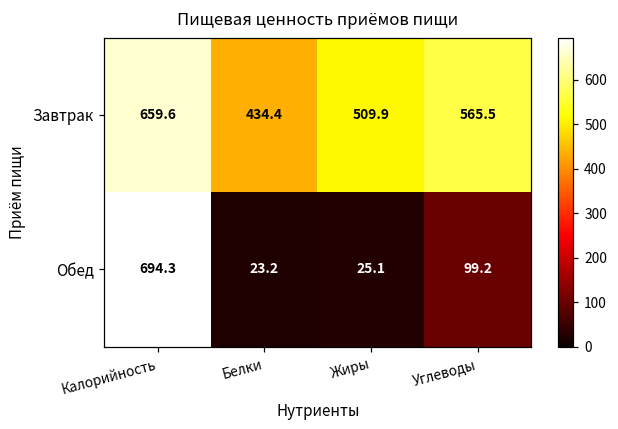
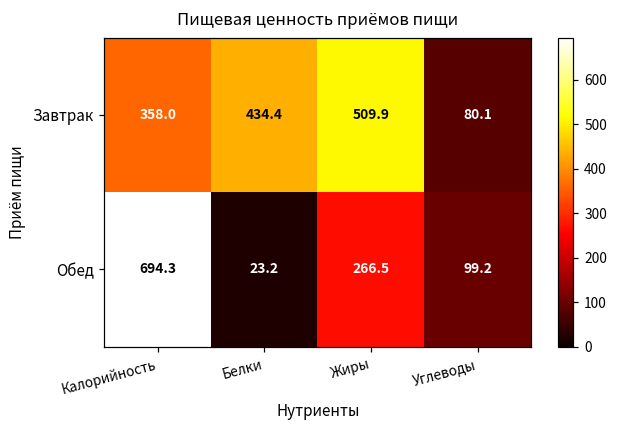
  {
    "Завтрак": {
-     "Калорийность": 659.6,
+     "Калорийность": 358.0,
      "Белки": 434.4,
      "Жиры": 509.9,
-     "Углеводы": 565.5
+     "Углеводы": 80.1
    },
    "Обед": {
      "Калорийность": 694.3,
      "Белки": 23.2,
-     "Жиры": 25.1,
+     "Жиры": 266.5,
      "Углеводы": 99.2
    }
  }
